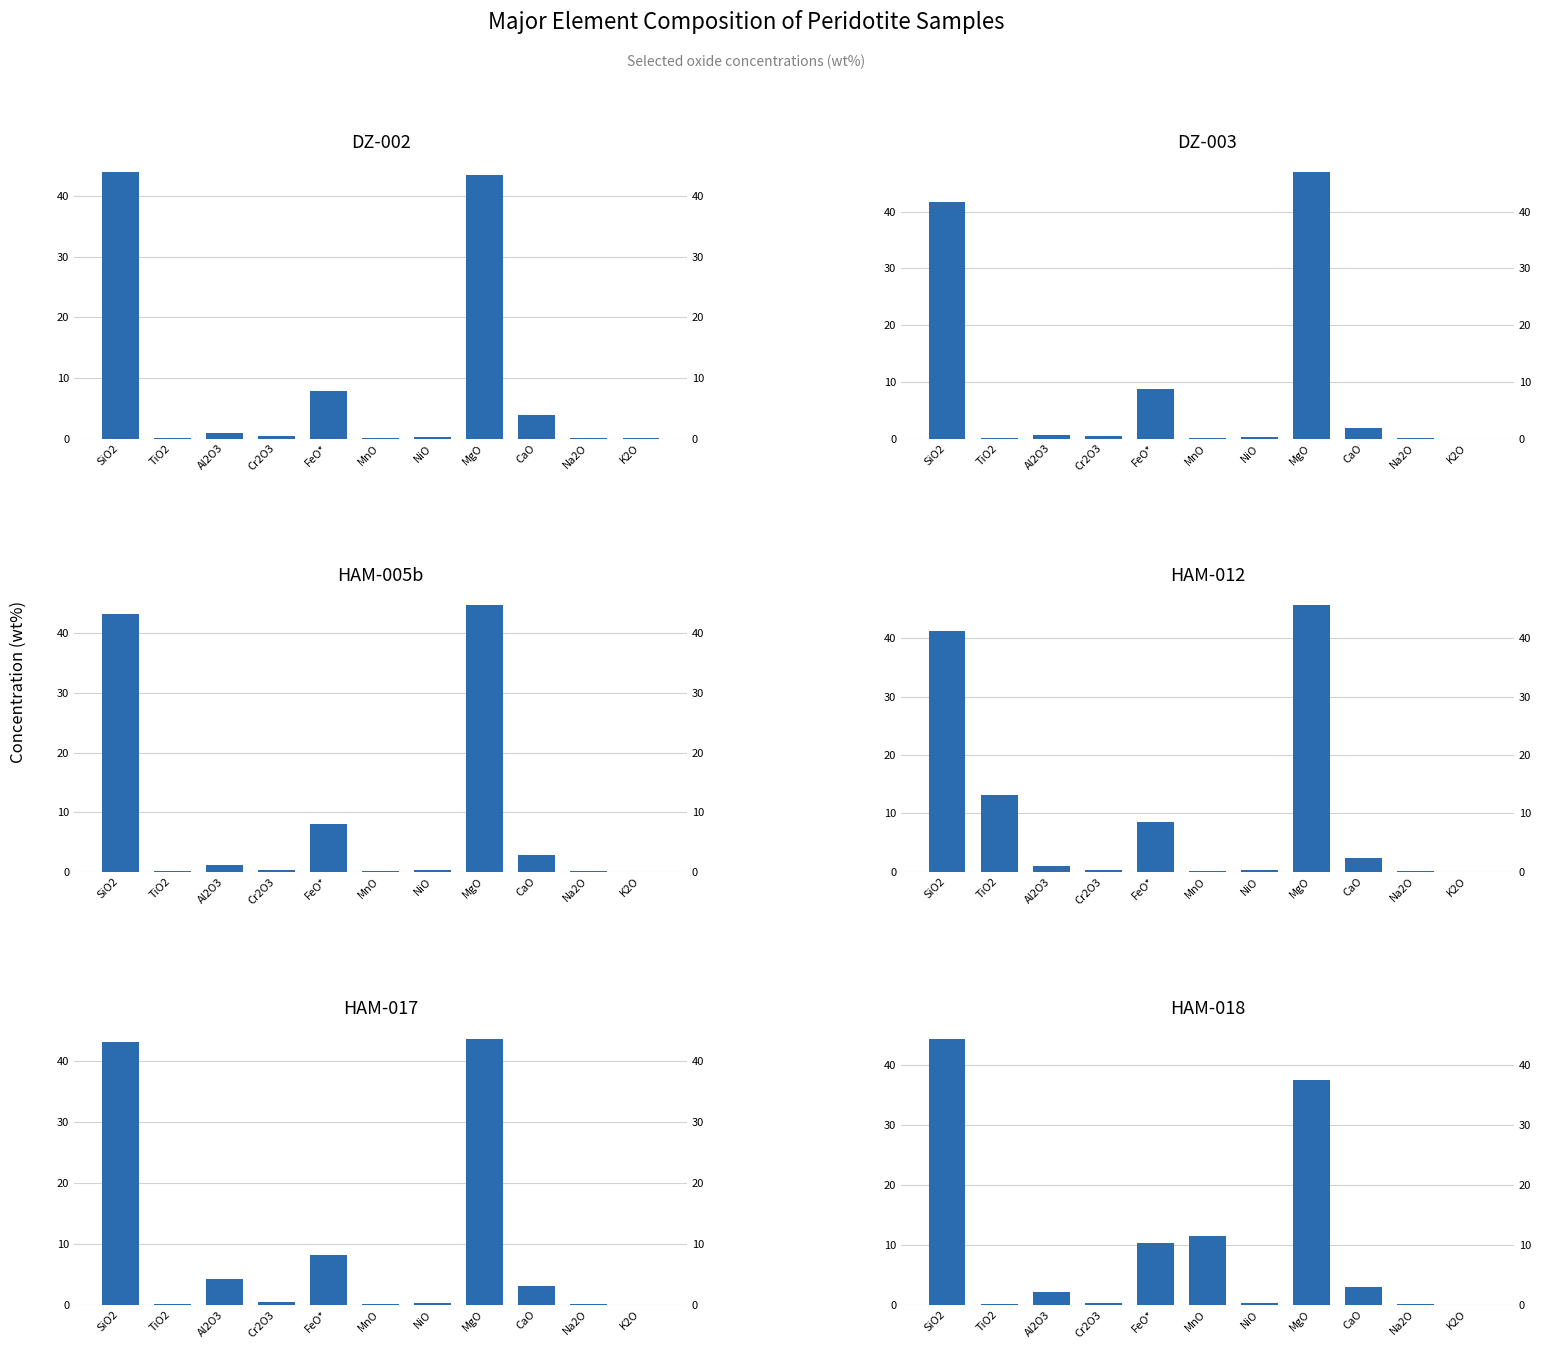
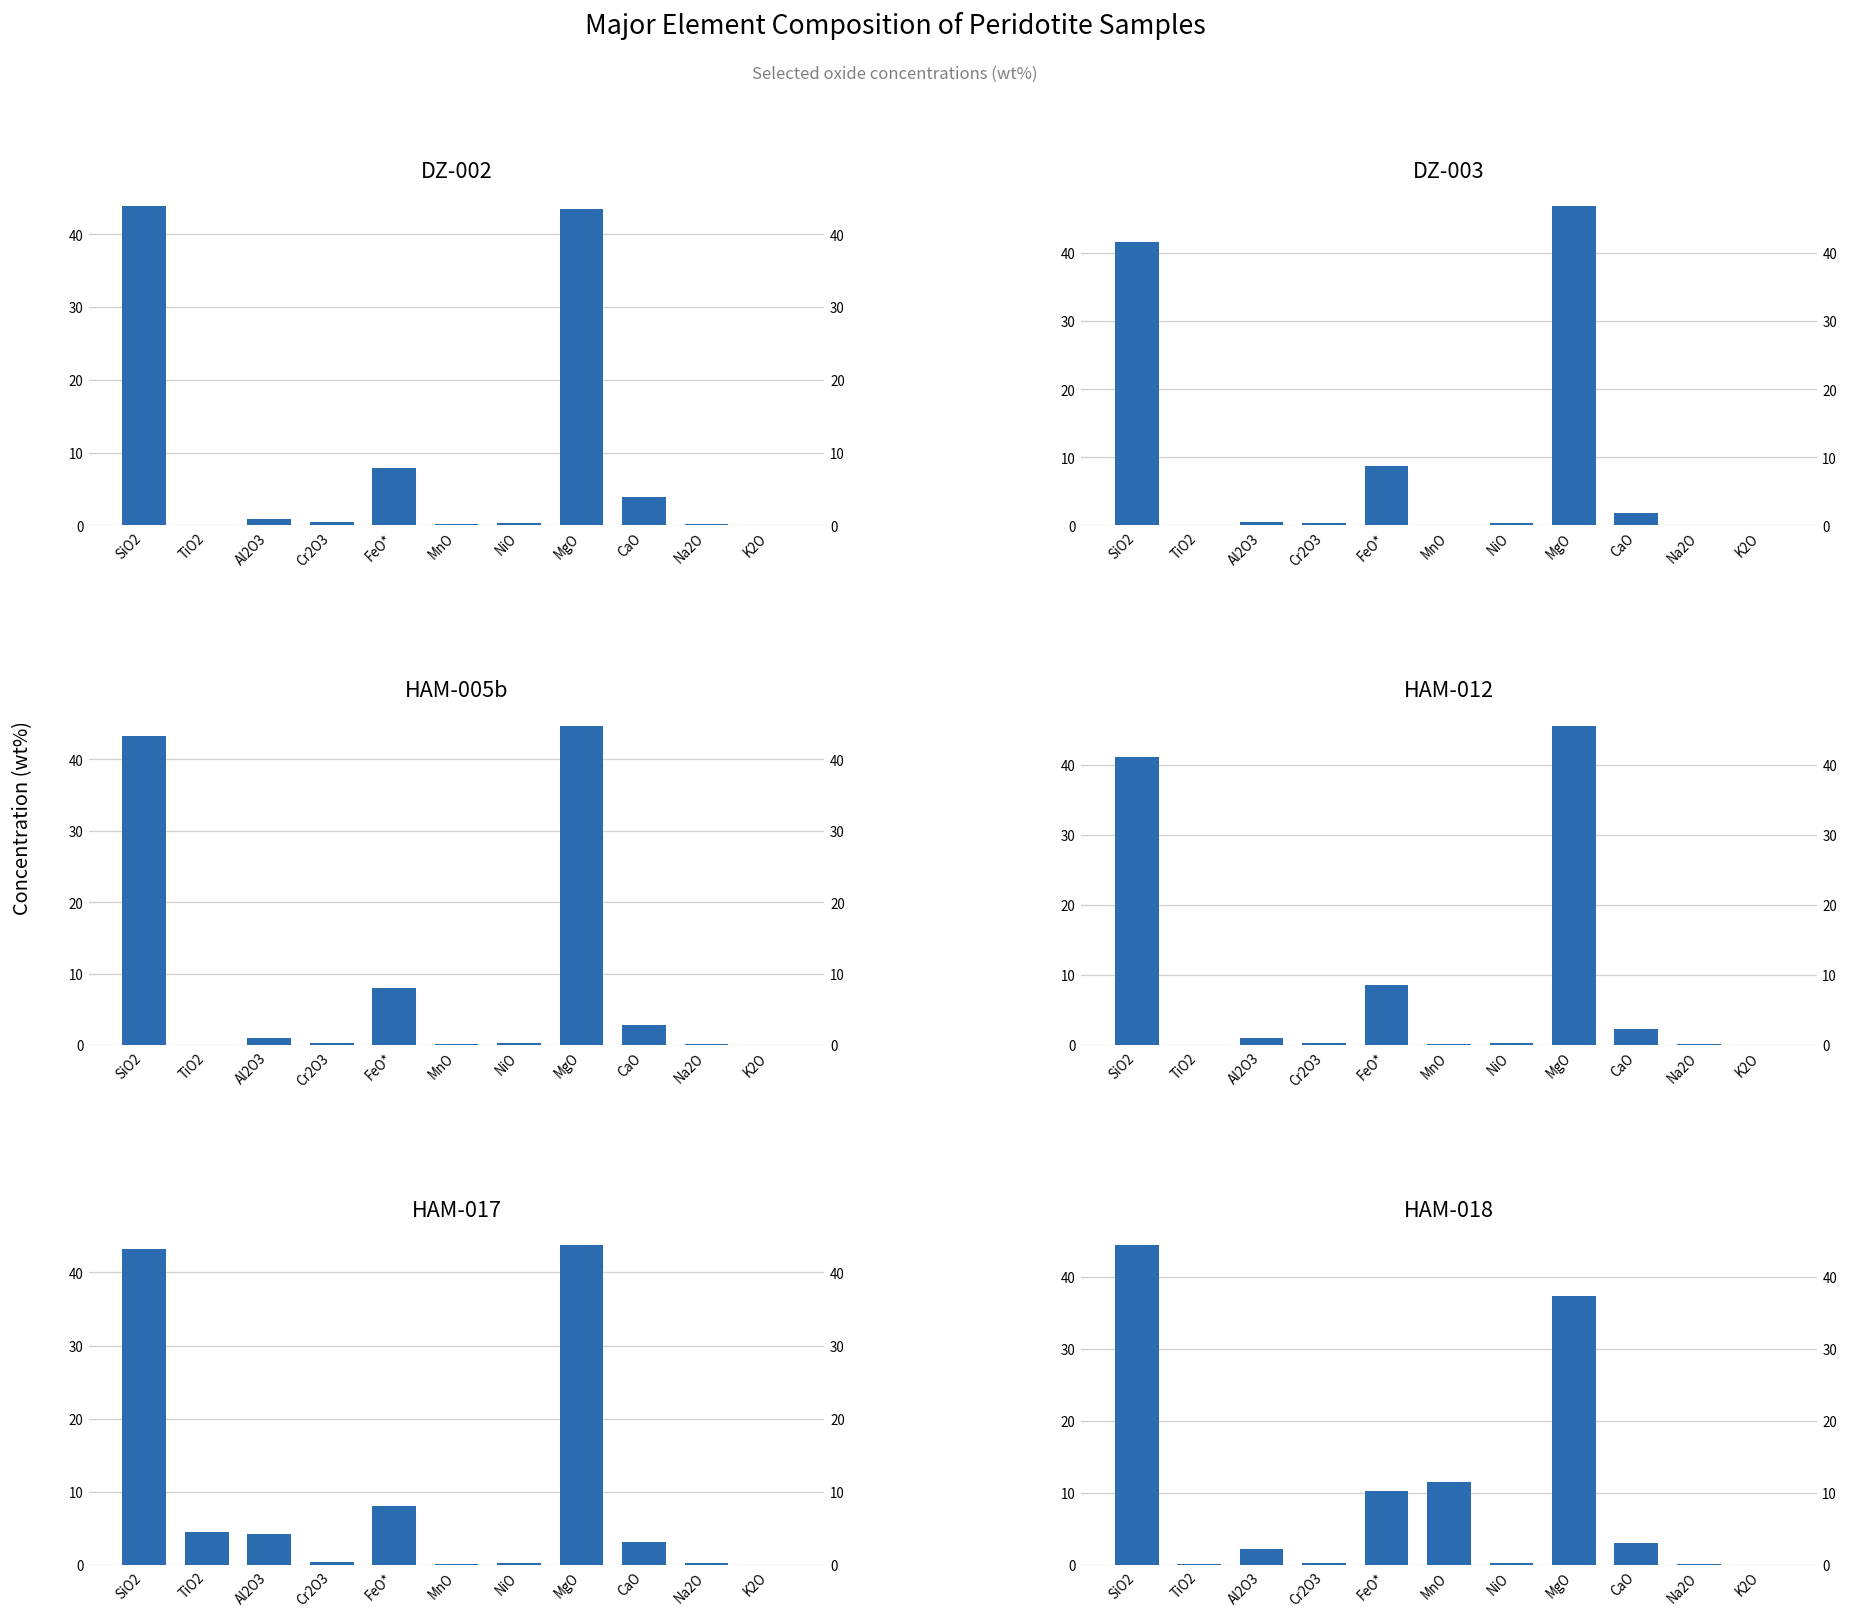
  {
    "DZ-002": {
      "SiO2": 44,
      "Al2O3": 1,
      "Cr2O3": 0,
      "FeO*": 8,
      "MgO": 44,
      "CaO": 4
    },
    "DZ-003": {
      "SiO2": 42,
      "Al2O3": 1,
      "FeO*": 9,
      "MgO": 47,
      "CaO": 2,
      "K2O": 0
    },
    "HAM-005b": {
      "SiO2": 43,
      "Al2O3": 1,
      "FeO*": 8,
      "MgO": 45,
      "CaO": 3
    },
    "HAM-012": {
      "SiO2": 41,
-     "TiO2": 13,
+     "TiO2": 0,
      "Al2O3": 1,
      "FeO*": 9,
      "MgO": 46,
      "CaO": 2,
      "K2O": 0
    },
    "HAM-017": {
      "SiO2": 43,
-     "TiO2": 0,
+     "TiO2": 4,
      "Al2O3": 4,
      "FeO*": 8,
      "MgO": 44,
      "CaO": 3
    },
    "HAM-018": {
      "SiO2": 44,
      "Al2O3": 2,
      "FeO*": 10,
      "MnO": 12,
      "MgO": 37,
      "CaO": 3,
      "K2O": 0
    }
  }
